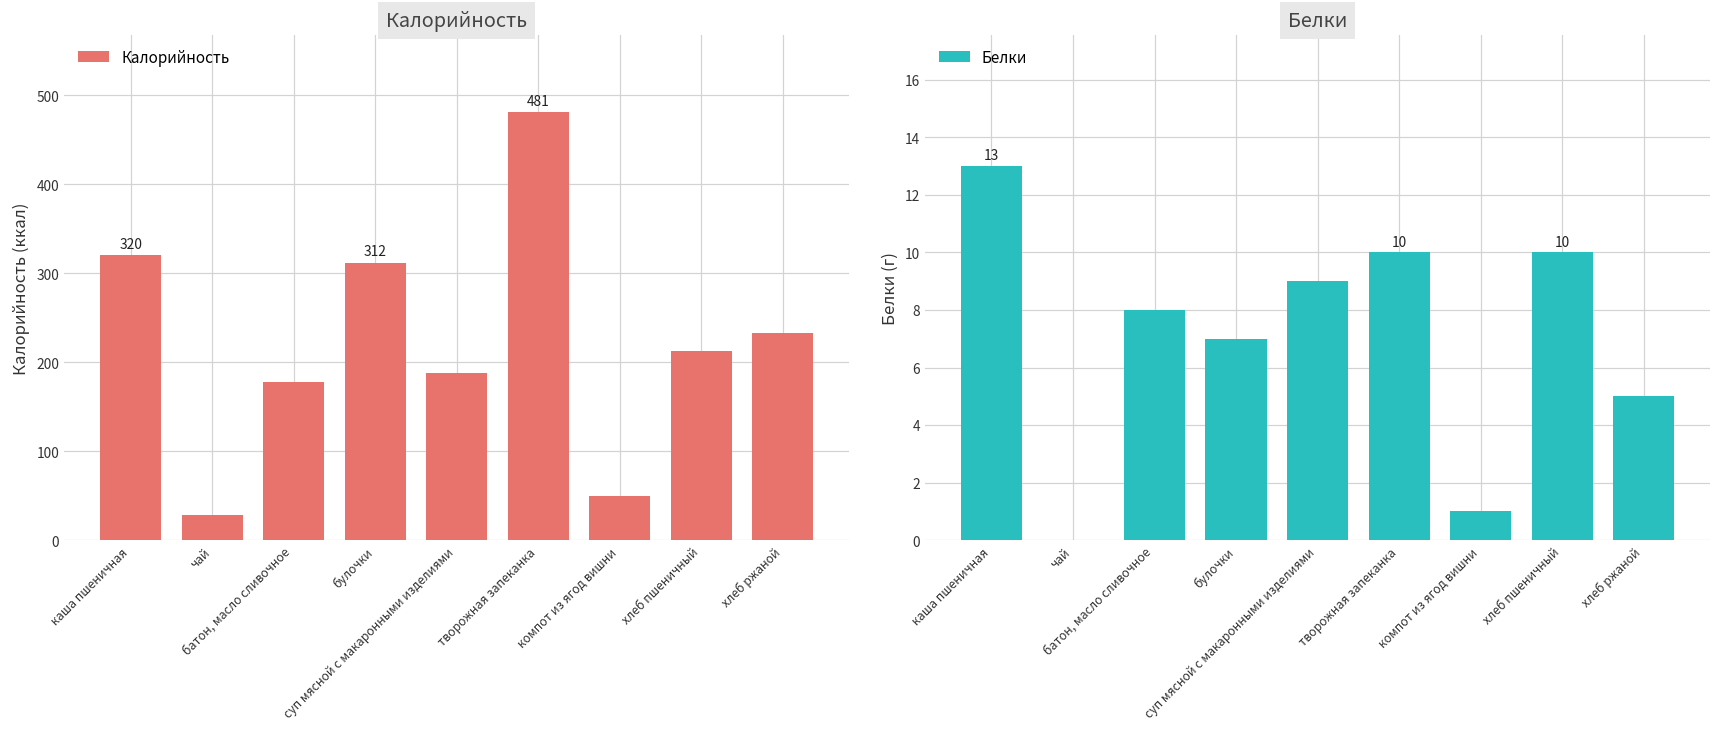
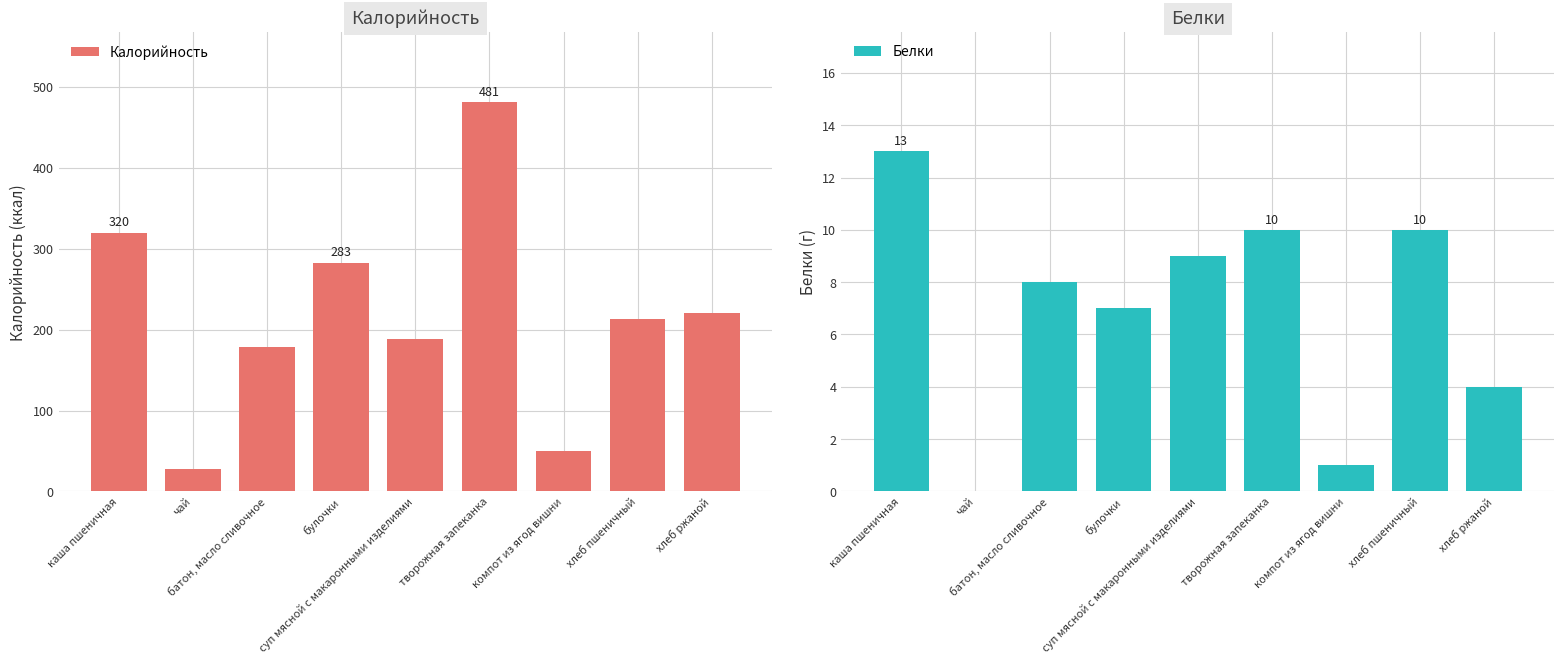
  {
    "Калорийность": {
      "каша пшеничная": 320,
-     "булочки": 312,
+     "булочки": 283,
      "творожная запеканка": 481,
-     "хлеб ржаной": 230
+     "хлеб ржаной": 220
    },
    "Белки": {
      "чай": 0,
      "батон, масло сливочное": 8,
      "булочки": 7,
      "суп мясной с макаронными изделиями": 9,
      "компот из ягод вишни": 1,
-     "хлеб ржаной": 5
+     "хлеб ржаной": 4
    }
  }
